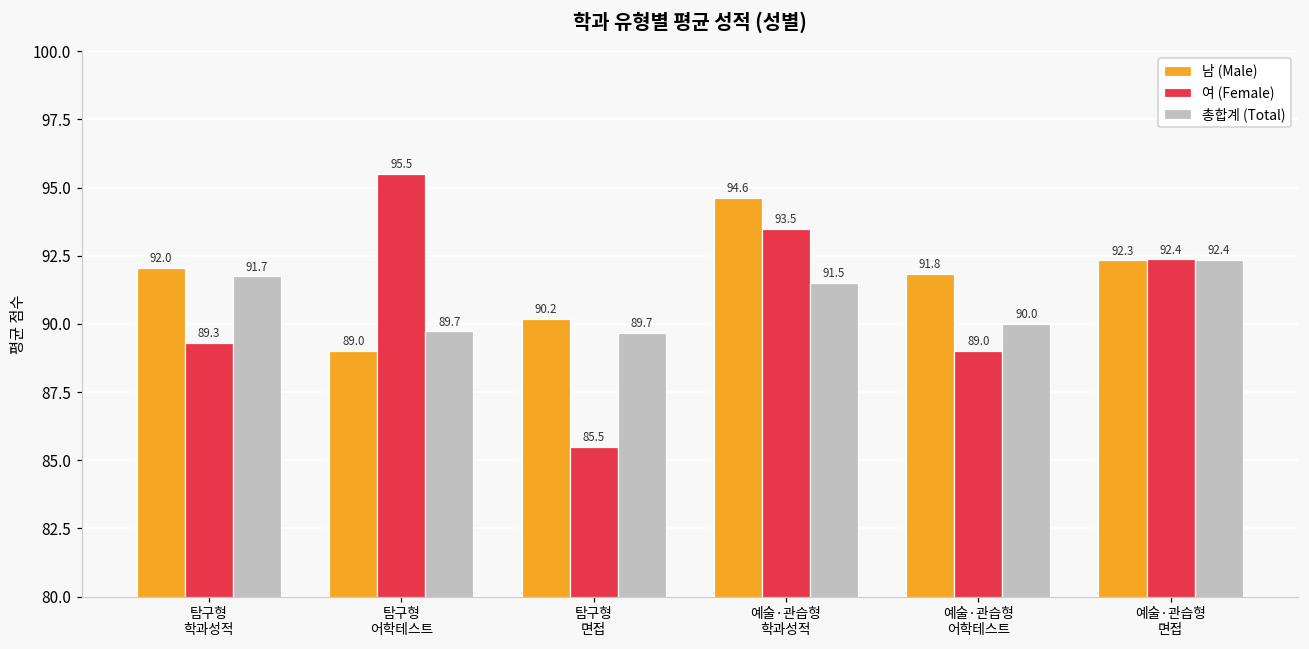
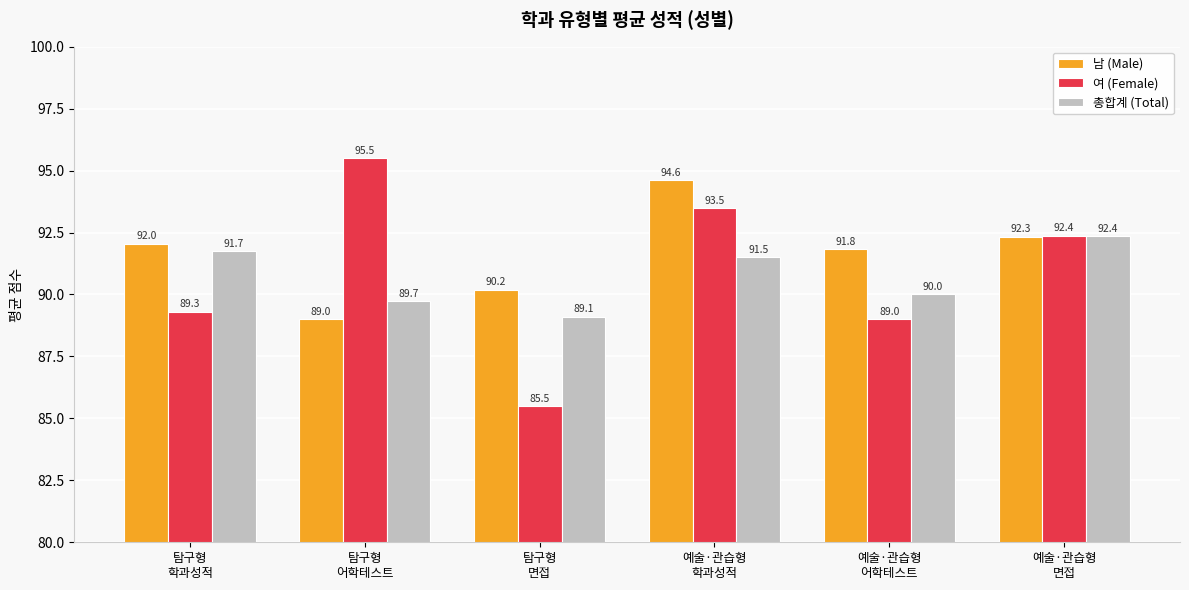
  {
    "남 (Male)": {
      "탐구형 학과성적": 92.0,
      "탐구형 어학테스트": 89.0,
      "탐구형 면접": 90.2,
      "예술·관습형 학과성적": 94.6,
      "예술·관습형 어학테스트": 91.8,
      "예술·관습형 면접": 92.3
    },
    "여 (Female)": {
      "탐구형 학과성적": 89.3,
      "탐구형 어학테스트": 95.5,
      "탐구형 면접": 85.5,
      "예술·관습형 학과성적": 93.5,
      "예술·관습형 어학테스트": 89.0,
      "예술·관습형 면접": 92.4
    },
    "총합계 (Total)": {
      "탐구형 학과성적": 91.7,
      "탐구형 어학테스트": 89.7,
-     "탐구형 면접": 89.7,
+     "탐구형 면접": 89.1,
      "예술·관습형 학과성적": 91.5,
      "예술·관습형 어학테스트": 90.0,
      "예술·관습형 면접": 92.4
    }
  }
